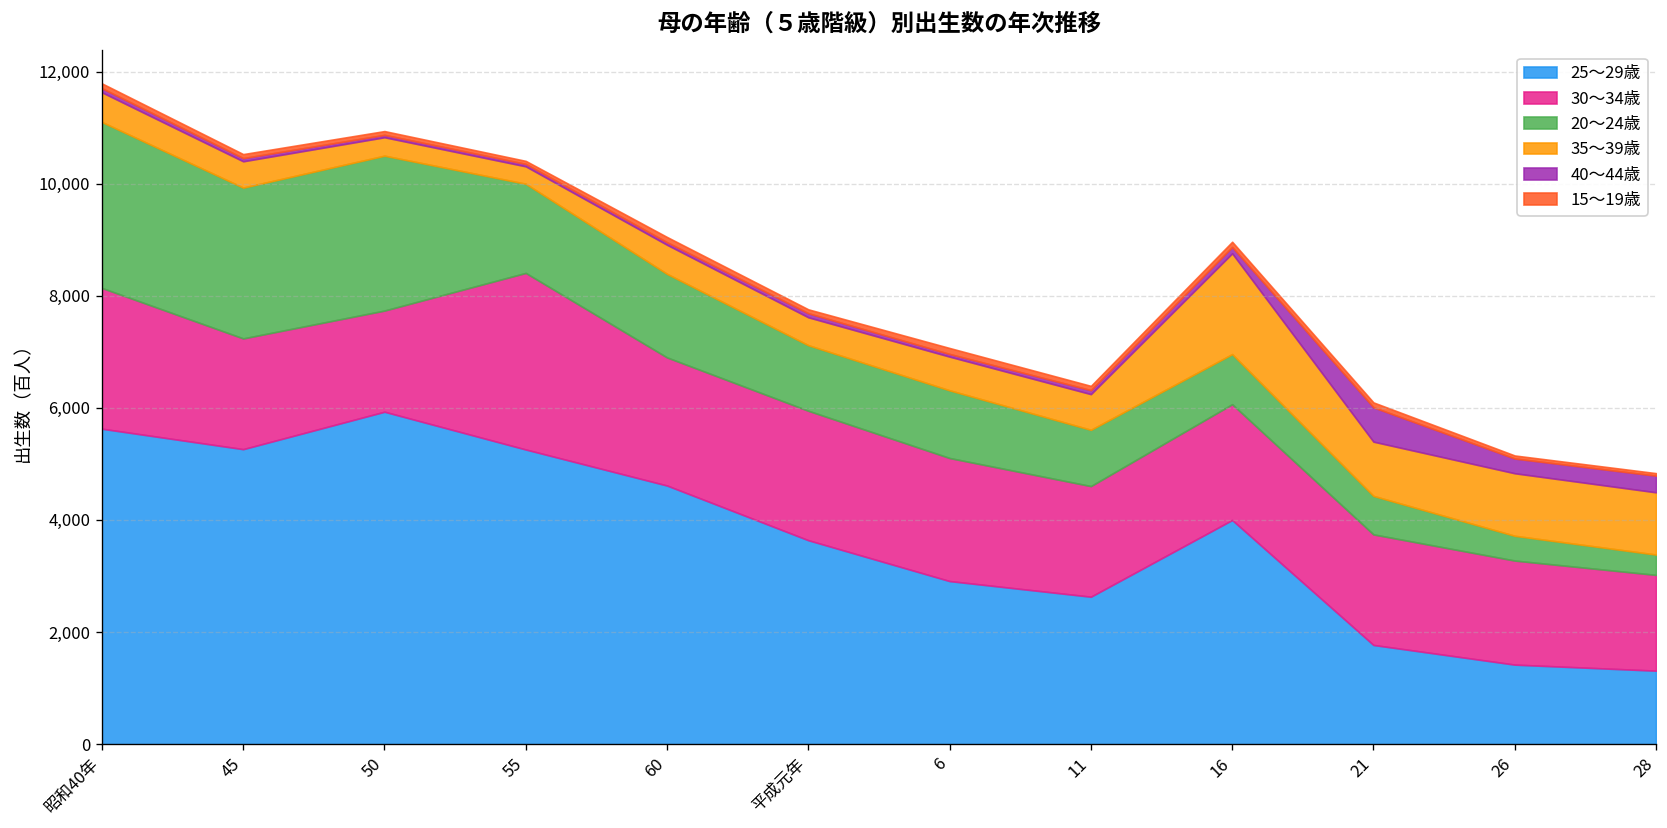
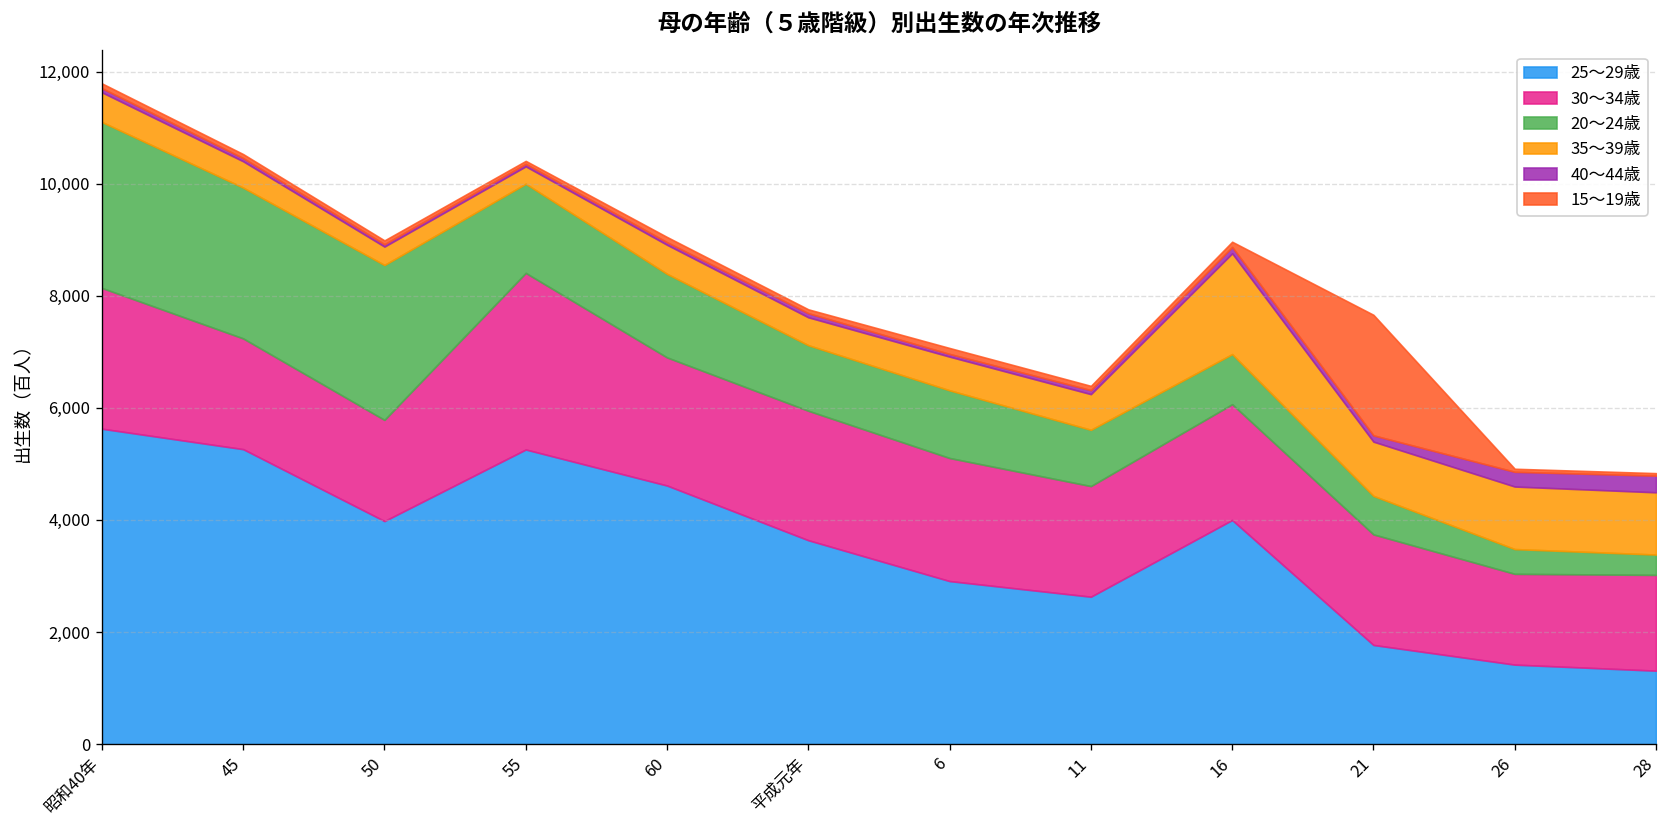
  {
    "25～29歳": {
      "昭和40年": "5,600",
      "45": "5,300",
-     "50": "5,900",
+     "50": "4,000",
      "55": "5,300",
      "60": "4,600",
      "平成元年": "3,600",
      "6": "2,900",
      "11": "2,600",
      "16": "4,000",
      "21": "1,800",
      "26": "1,400",
      "28": "1,300"
    },
    "30～34歳": {
      "昭和40年": "2,500",
      "45": "2,000",
      "50": "1,800",
      "55": "3,200",
      "60": "2,300",
      "平成元年": "2,300",
      "6": "2,200",
      "11": "2,000",
      "16": "2,100",
      "21": "2,000",
-     "26": "1,900",
+     "26": "1,600",
      "28": "1,700"
    },
    "20～24歳": {
      "昭和40年": "3,000",
      "45": "2,700",
      "50": "2,800",
      "55": "1,600",
      "60": "1,500",
      "平成元年": "1,200",
      "6": "1,200",
      "11": "1,000",
      "16": "900",
      "21": "700",
      "26": "400",
      "28": "400"
    },
    "35～39歳": {
      "昭和40年": "500",
      "45": "500",
      "平成元年": "500",
      "11": "600",
      "16": "1,800",
      "21": "1,000",
      "26": "1,100",
      "28": "1,100"
    },
    "40～44歳": {
      "昭和40年": "100",
      "45": "100",
      "平成元年": "100",
      "11": "100",
      "16": "100",
-     "21": "600"
+     "21": "100"
    },
    "15～19歳": {
      "昭和40年": "100",
      "45": "100",
      "50": "100",
      "60": "100",
      "平成元年": "100",
      "6": "100",
      "11": "100",
      "16": "100",
-     "21": "100"
+     "21": "2,200"
    }
  }
